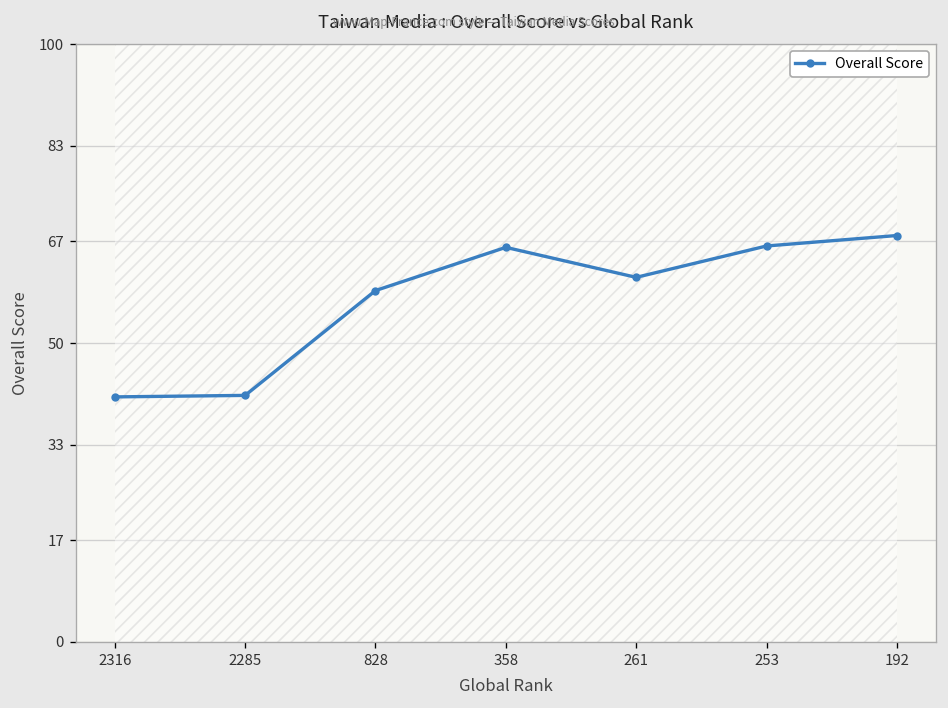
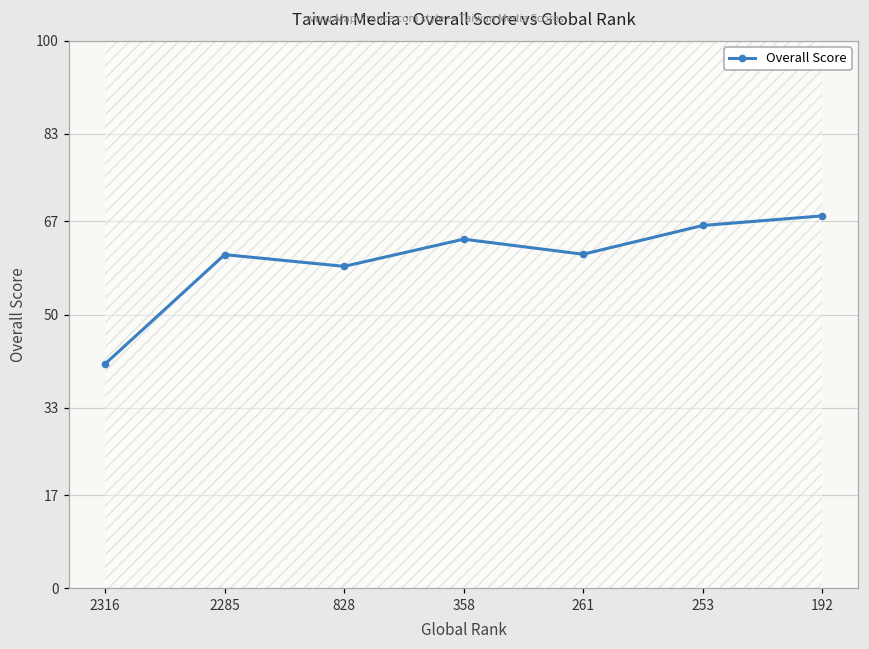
  {
    "Overall Score": {
      "2316": 41,
-     "2285": 41,
+     "2285": 61,
      "828": 59,
-     "358": 66,
+     "358": 64,
      "261": 61,
      "253": 66,
      "192": 68
    }
  }
